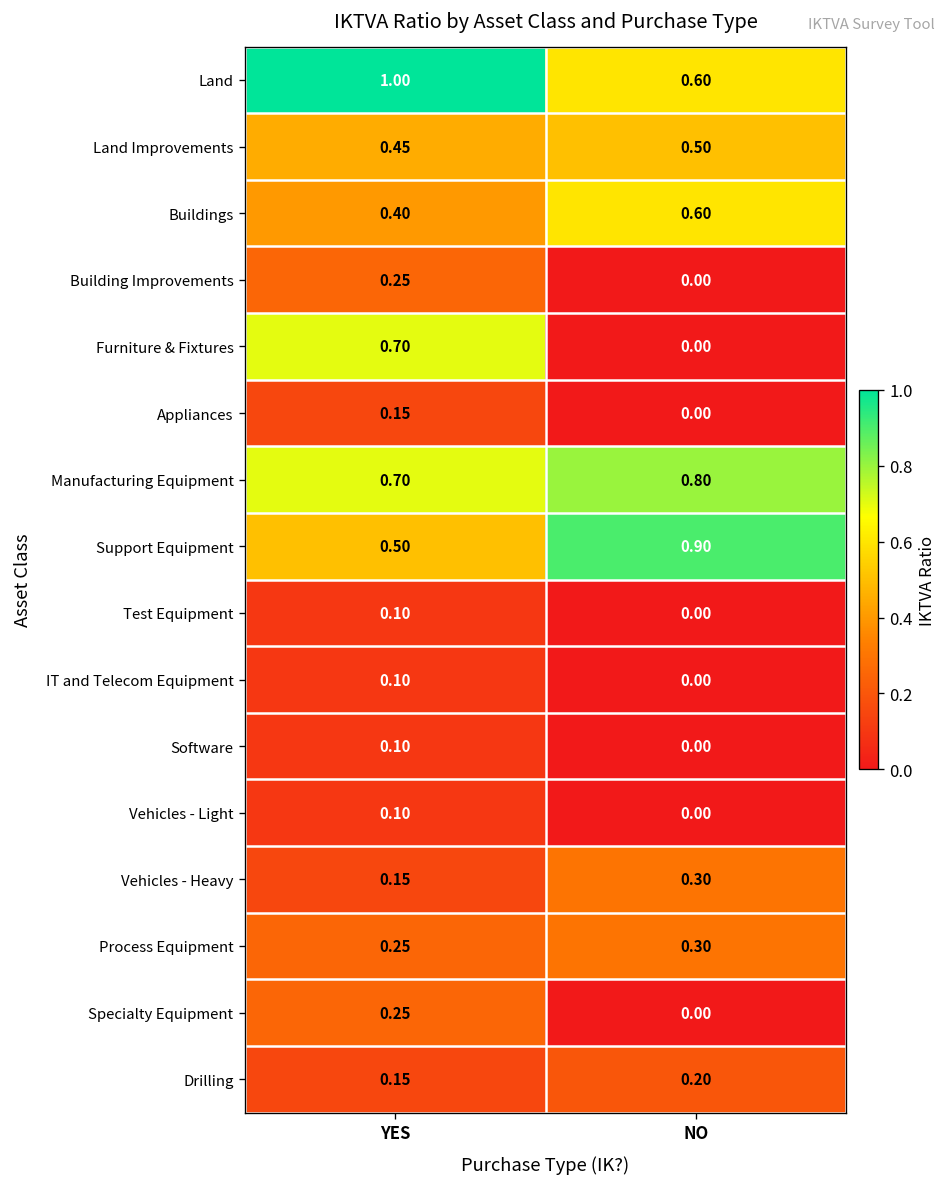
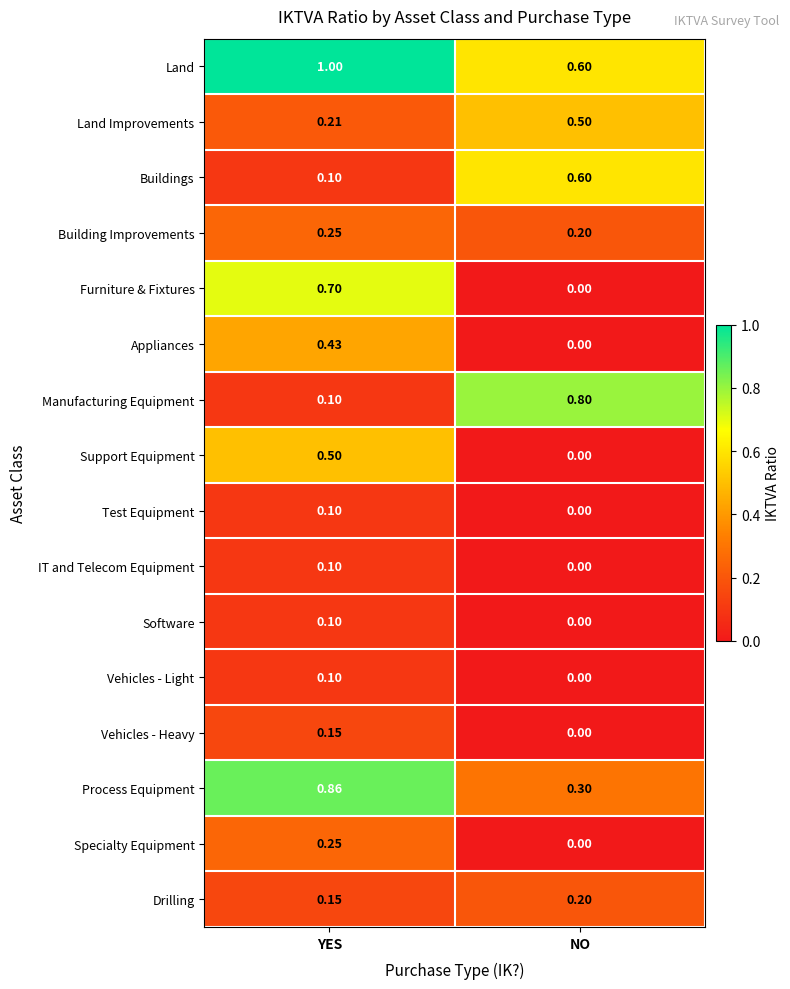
  {
    "Land": {
      "YES": 1.00,
      "NO": 0.60
    },
    "Land Improvements": {
-     "YES": 0.45,
+     "YES": 0.21,
      "NO": 0.50
    },
    "Buildings": {
-     "YES": 0.40,
+     "YES": 0.10,
      "NO": 0.60
    },
    "Building Improvements": {
      "YES": 0.25,
-     "NO": 0.00
+     "NO": 0.20
    },
    "Furniture & Fixtures": {
      "YES": 0.70,
      "NO": 0.00
    },
    "Appliances": {
-     "YES": 0.15,
+     "YES": 0.43,
      "NO": 0.00
    },
    "Manufacturing Equipment": {
-     "YES": 0.70,
+     "YES": 0.10,
      "NO": 0.80
    },
    "Support Equipment": {
      "YES": 0.50,
-     "NO": 0.90
+     "NO": 0.00
    },
    "Test Equipment": {
      "YES": 0.10,
      "NO": 0.00
    },
    "IT and Telecom Equipment": {
      "YES": 0.10,
      "NO": 0.00
    },
    "Software": {
      "YES": 0.10,
      "NO": 0.00
    },
    "Vehicles - Light": {
      "YES": 0.10,
      "NO": 0.00
    },
    "Vehicles - Heavy": {
      "YES": 0.15,
-     "NO": 0.30
+     "NO": 0.00
    },
    "Process Equipment": {
-     "YES": 0.25,
+     "YES": 0.86,
      "NO": 0.30
    },
    "Specialty Equipment": {
      "YES": 0.25,
      "NO": 0.00
    },
    "Drilling": {
      "YES": 0.15,
      "NO": 0.20
    }
  }
